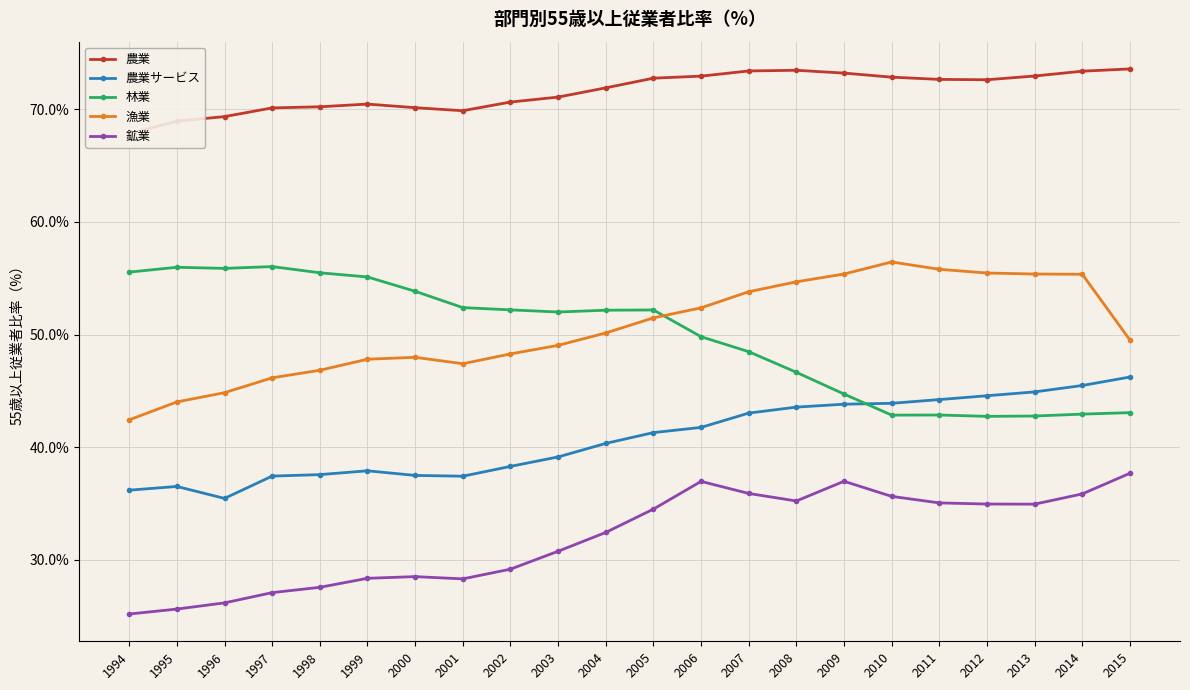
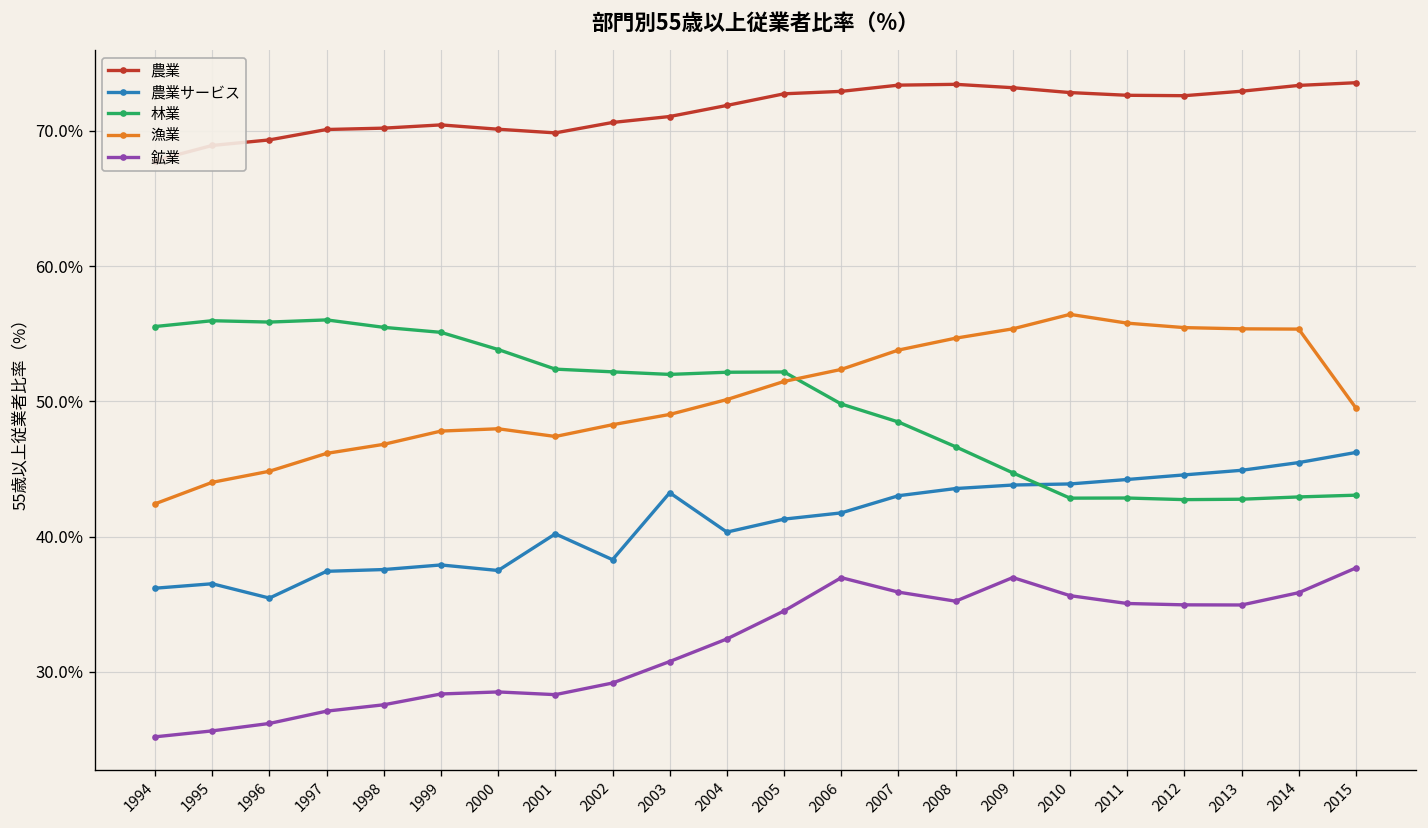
  {
    "農業": {
      "1996": "69.3%",
      "1997": "70.1%",
      "1998": "70.2%",
      "1999": "70.5%",
      "2000": "70.1%",
      "2001": "69.9%",
      "2002": "70.6%",
      "2003": "71.1%",
      "2004": "71.9%",
      "2005": "72.8%",
      "2006": "72.9%",
      "2007": "73.4%",
      "2008": "73.5%",
      "2009": "73.2%",
      "2010": "72.8%",
      "2011": "72.6%",
      "2012": "72.6%",
      "2013": "72.9%",
      "2014": "73.4%",
      "2015": "73.6%"
    },
    "農業サービス": {
      "1994": "36.2%",
      "1995": "36.5%",
      "1996": "35.5%",
      "1997": "37.4%",
      "1998": "37.6%",
      "1999": "37.9%",
      "2000": "37.5%",
-     "2001": "37.4%",
+     "2001": "40.2%",
      "2002": "38.3%",
-     "2003": "39.1%",
+     "2003": "43.3%",
      "2004": "40.3%",
      "2005": "41.3%",
      "2006": "41.8%",
      "2007": "43.0%",
      "2008": "43.6%",
      "2009": "43.8%",
      "2010": "43.9%",
      "2011": "44.2%",
      "2012": "44.6%",
      "2013": "44.9%",
      "2014": "45.5%",
      "2015": "46.2%"
    },
    "林業": {
      "1994": "55.5%",
      "1995": "56.0%",
      "1996": "55.9%",
      "1997": "56.0%",
      "1998": "55.5%",
      "1999": "55.1%",
      "2000": "53.8%",
      "2001": "52.4%",
      "2002": "52.2%",
      "2003": "52.0%",
      "2004": "52.2%",
      "2005": "52.2%",
      "2006": "49.8%",
      "2007": "48.5%",
      "2008": "46.7%",
      "2009": "44.7%",
      "2010": "42.9%",
      "2011": "42.9%",
      "2012": "42.7%",
      "2013": "42.8%",
      "2014": "42.9%",
      "2015": "43.1%"
    },
    "漁業": {
      "1994": "42.4%",
      "1995": "44.0%",
      "1996": "44.8%",
      "1997": "46.2%",
      "1998": "46.8%",
      "1999": "47.8%",
      "2000": "48.0%",
      "2001": "47.4%",
      "2002": "48.3%",
      "2003": "49.0%",
      "2004": "50.1%",
      "2005": "51.5%",
      "2006": "52.4%",
      "2007": "53.8%",
      "2008": "54.7%",
      "2009": "55.4%",
      "2010": "56.4%",
      "2011": "55.8%",
      "2012": "55.5%",
      "2013": "55.4%",
      "2014": "55.4%",
      "2015": "49.5%"
    },
    "鉱業": {
      "1994": "25.2%",
      "1995": "25.6%",
      "1996": "26.2%",
      "1997": "27.1%",
      "1998": "27.6%",
      "1999": "28.4%",
      "2000": "28.5%",
      "2001": "28.3%",
      "2002": "29.2%",
      "2003": "30.8%",
      "2004": "32.4%",
      "2005": "34.5%",
      "2006": "37.0%",
      "2007": "35.9%",
      "2008": "35.2%",
      "2009": "37.0%",
      "2010": "35.6%",
      "2011": "35.1%",
      "2012": "35.0%",
      "2013": "35.0%",
      "2014": "35.9%",
      "2015": "37.7%"
    }
  }
